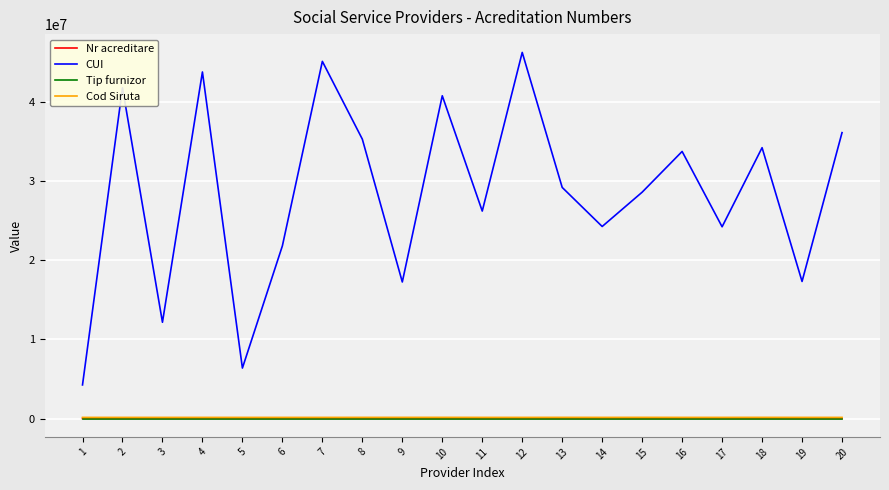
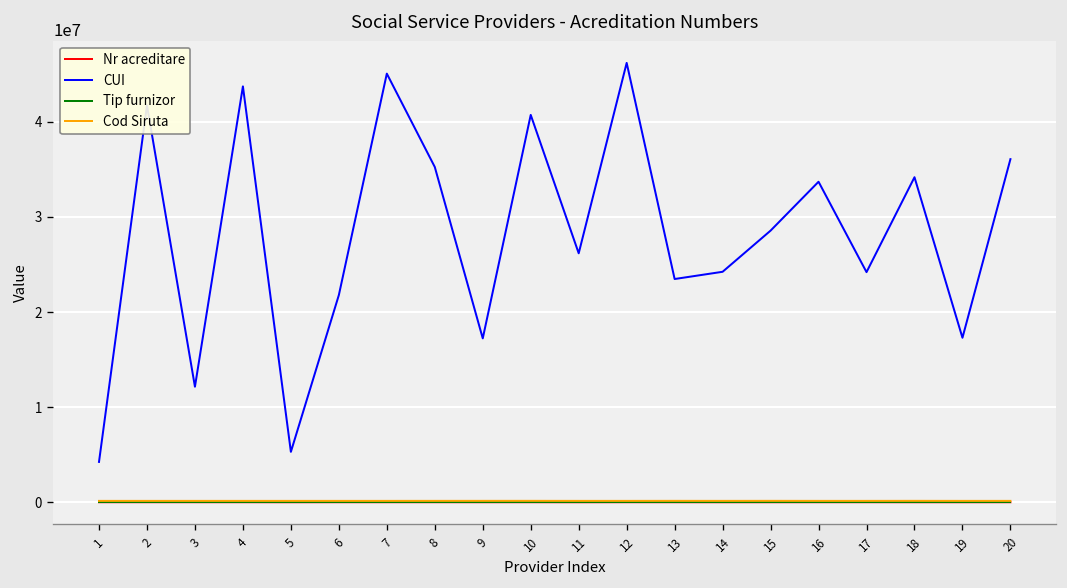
  {
    "CUI": {
      "1": 4000000,
      "3": 12000000,
      "4": 44000000,
-     "5": 6000000,
+     "5": 5000000,
      "6": 22000000,
      "7": 45000000,
      "8": 35000000,
      "9": 17000000,
      "10": 41000000,
      "11": 26000000,
      "12": 46000000,
-     "13": 29000000,
+     "13": 23000000,
      "14": 24000000,
      "15": 29000000,
      "16": 34000000,
      "17": 24000000,
      "18": 34000000,
      "19": 17000000,
      "20": 36000000
    }
  }
